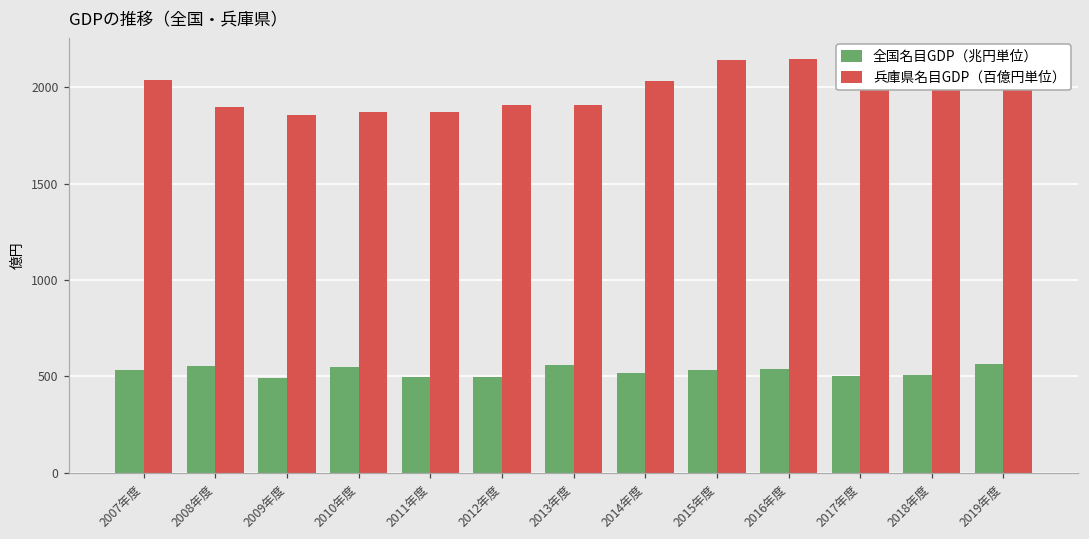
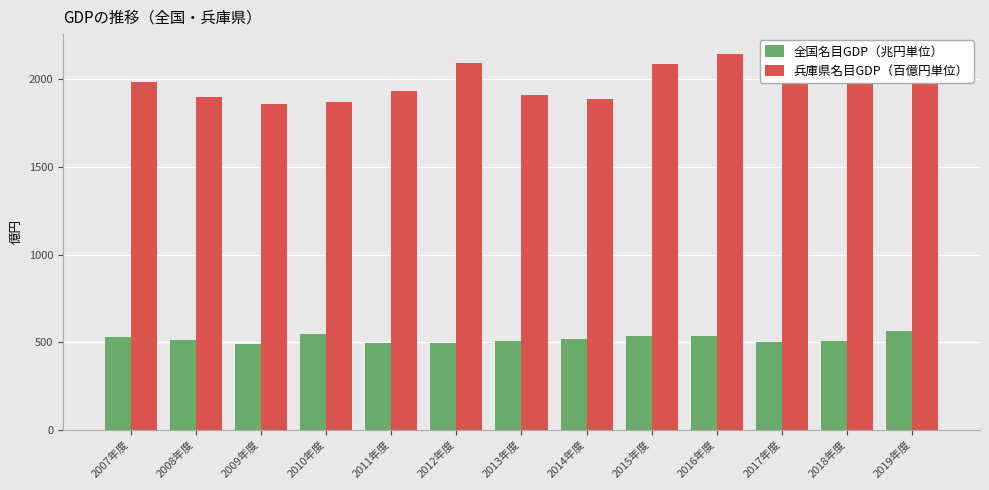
  {
    "全国名目GDP（兆円単位）": {
      "2007年度": 530,
-     "2008年度": 560,
+     "2008年度": 510,
      "2009年度": 490,
      "2010年度": 550,
      "2011年度": 490,
      "2012年度": 490,
-     "2013年度": 560,
+     "2013年度": 510,
      "2014年度": 520,
      "2015年度": 530,
      "2016年度": 540,
      "2017年度": 500,
      "2018年度": 510,
      "2019年度": 570
    },
    "兵庫県名目GDP（百億円単位）": {
-     "2007年度": 2040,
+     "2007年度": 1980,
      "2008年度": 1900,
      "2009年度": 1860,
      "2010年度": 1870,
-     "2011年度": 1870,
-     "2012年度": 1910,
+     "2011年度": 1930,
+     "2012年度": 2090,
      "2013年度": 1910,
-     "2014年度": 2030,
-     "2015年度": 2140,
+     "2014年度": 1890,
+     "2015年度": 2090,
      "2016年度": 2140
    }
  }
